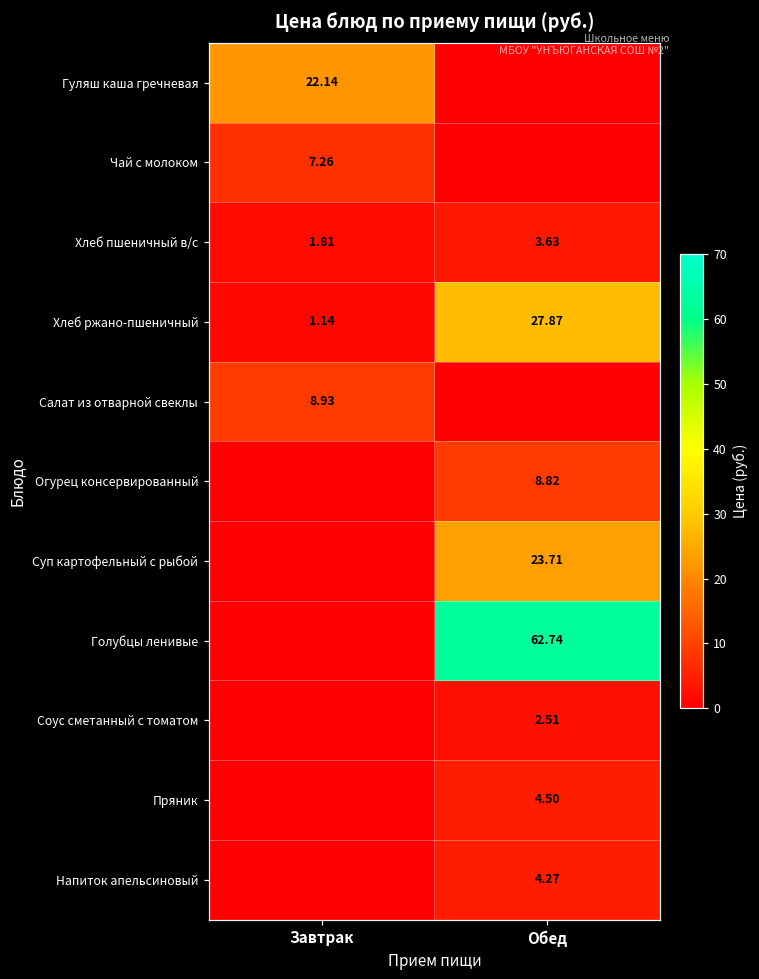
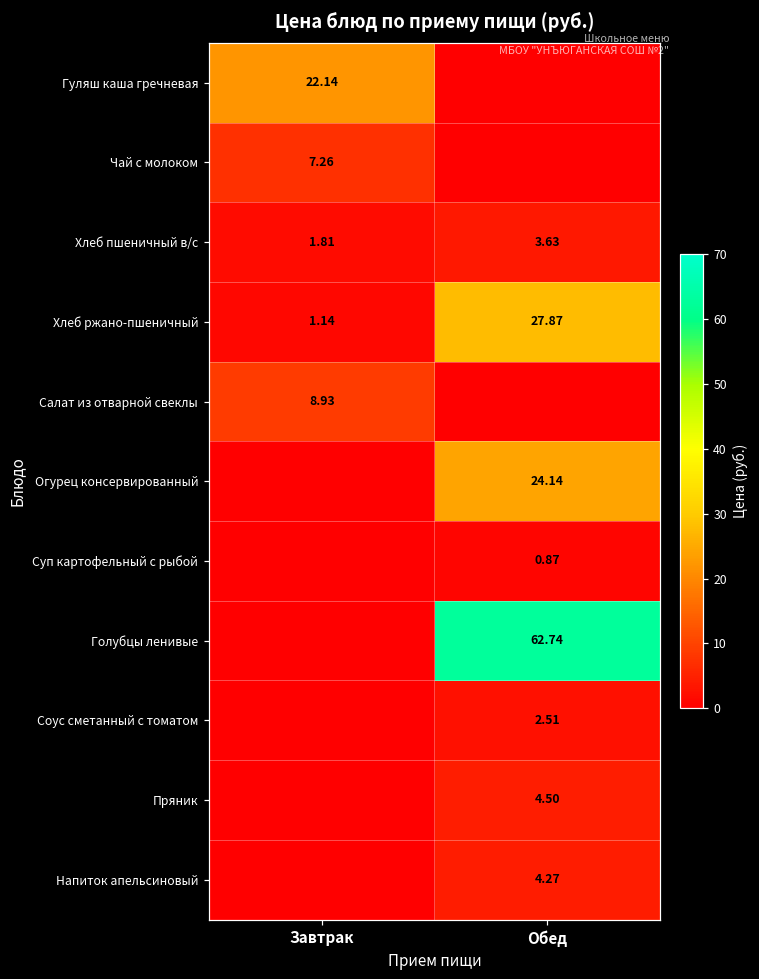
  {
    "Гуляш каша гречневая": {
      "Завтрак": "22.14",
      "Обед": "2\""
    },
    "Чай с молоком": {
      "Завтрак": "7.26"
    },
    "Хлеб пшеничный в/с": {
      "Завтрак": "1.81",
      "Обед": "3.63"
    },
    "Хлеб ржано-пшеничный": {
      "Завтрак": "1.14",
      "Обед": "27.87"
    },
    "Салат из отварной свеклы": {
      "Завтрак": "8.93"
    },
    "Огурец консервированный": {
-     "Обед": "8.82"
+     "Обед": "24.14"
    },
    "Суп картофельный с рыбой": {
-     "Обед": "23.71"
+     "Обед": "0.87"
    },
    "Голубцы ленивые": {
      "Обед": "62.74"
    },
    "Соус сметанный с томатом": {
      "Обед": "2.51"
    },
    "Пряник": {
      "Обед": "4.50"
    },
    "Напиток апельсиновый": {
      "Обед": "4.27"
    }
  }
